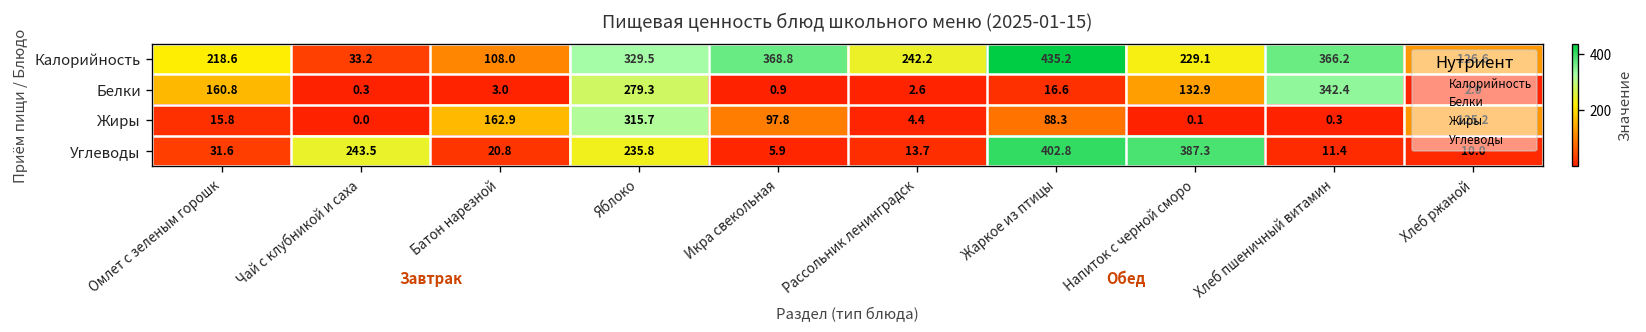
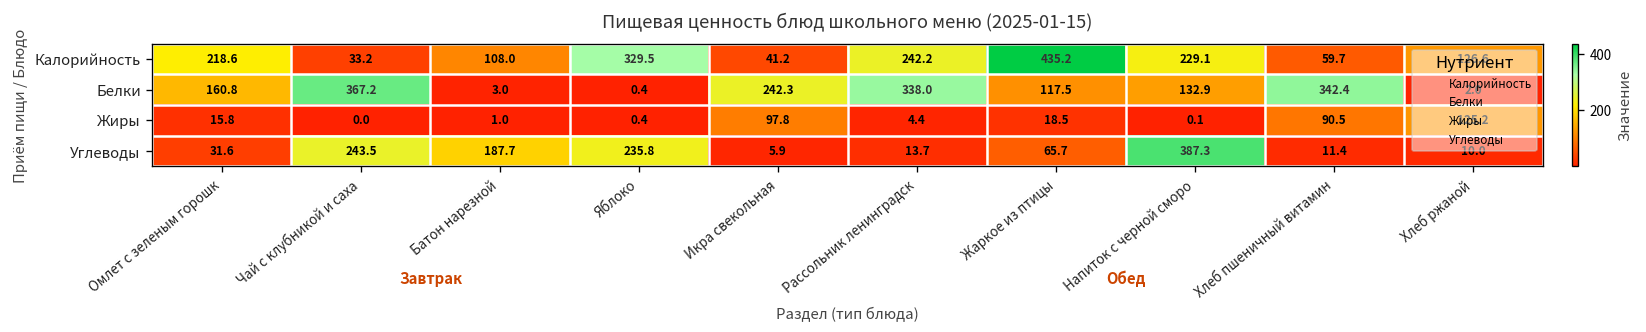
  {
    "Калорийность": {
      "Омлет с зеленым горошк": 218.6,
      "Чай с клубникой и саха": 33.2,
      "Батон нарезной": 108.0,
      "Яблоко": 329.5,
-     "Икра свекольная": 368.8,
+     "Икра свекольная": 41.2,
      "Рассольник ленинградск": 242.2,
      "Жаркое из птицы": 435.2,
      "Напиток с черной сморо": 229.1,
-     "Хлеб пшеничный витамин": 366.2
+     "Хлеб пшеничный витамин": 59.7
    },
    "Белки": {
      "Омлет с зеленым горошк": 160.8,
-     "Чай с клубникой и саха": 0.3,
+     "Чай с клубникой и саха": 367.2,
      "Батон нарезной": 3.0,
-     "Яблоко": 279.3,
-     "Икра свекольная": 0.9,
-     "Рассольник ленинградск": 2.6,
-     "Жаркое из птицы": 16.6,
+     "Яблоко": 0.4,
+     "Икра свекольная": 242.3,
+     "Рассольник ленинградск": 338.0,
+     "Жаркое из птицы": 117.5,
      "Напиток с черной сморо": 132.9,
      "Хлеб пшеничный витамин": 342.4
    },
    "Жиры": {
      "Омлет с зеленым горошк": 15.8,
      "Чай с клубникой и саха": 0.0,
-     "Батон нарезной": 162.9,
-     "Яблоко": 315.7,
+     "Батон нарезной": 1.0,
+     "Яблоко": 0.4,
      "Икра свекольная": 97.8,
      "Рассольник ленинградск": 4.4,
-     "Жаркое из птицы": 88.3,
+     "Жаркое из птицы": 18.5,
      "Напиток с черной сморо": 0.1,
-     "Хлеб пшеничный витамин": 0.3
+     "Хлеб пшеничный витамин": 90.5
    },
    "Углеводы": {
      "Омлет с зеленым горошк": 31.6,
      "Чай с клубникой и саха": 243.5,
-     "Батон нарезной": 20.8,
+     "Батон нарезной": 187.7,
      "Яблоко": 235.8,
      "Икра свекольная": 5.9,
      "Рассольник ленинградск": 13.7,
-     "Жаркое из птицы": 402.8,
+     "Жаркое из птицы": 65.7,
      "Напиток с черной сморо": 387.3,
      "Хлеб пшеничный витамин": 11.4
    }
  }
